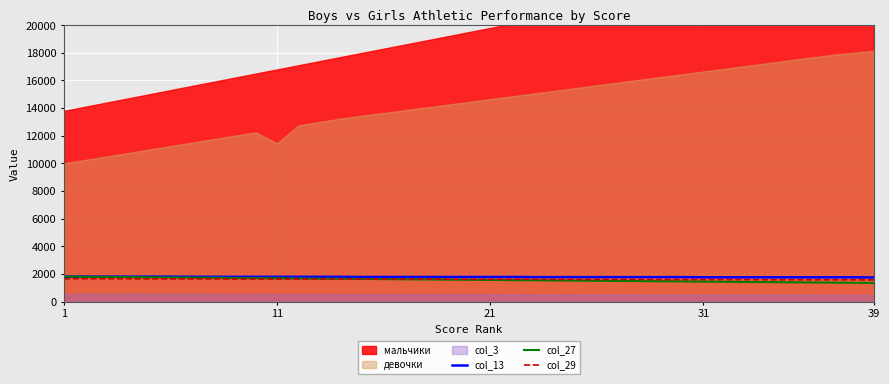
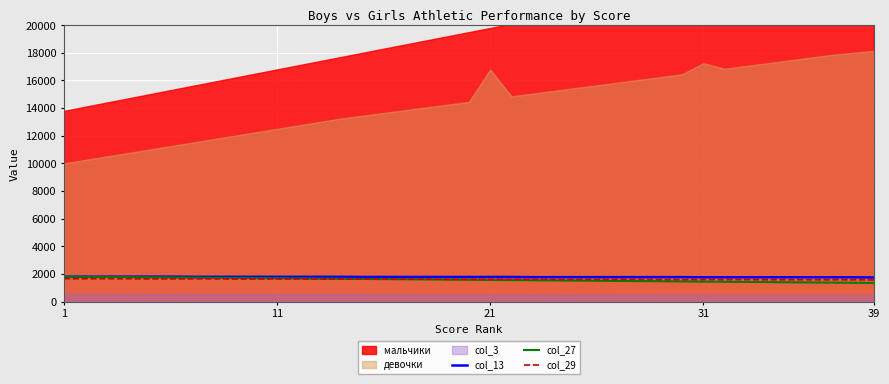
  {
    "девочки": {
      "1": 10000,
-     "11": 11500,
-     "21": 14700,
-     "31": 16700,
+     "11": 12500,
+     "21": 16800,
+     "31": 17300,
      "39": 18200
    },
    "col_27": {
      "39": 1300
    },
    "col_3": {
      "1": 600,
      "11": 500,
      "21": 500,
      "31": 500,
      "39": 500
    }
  }
